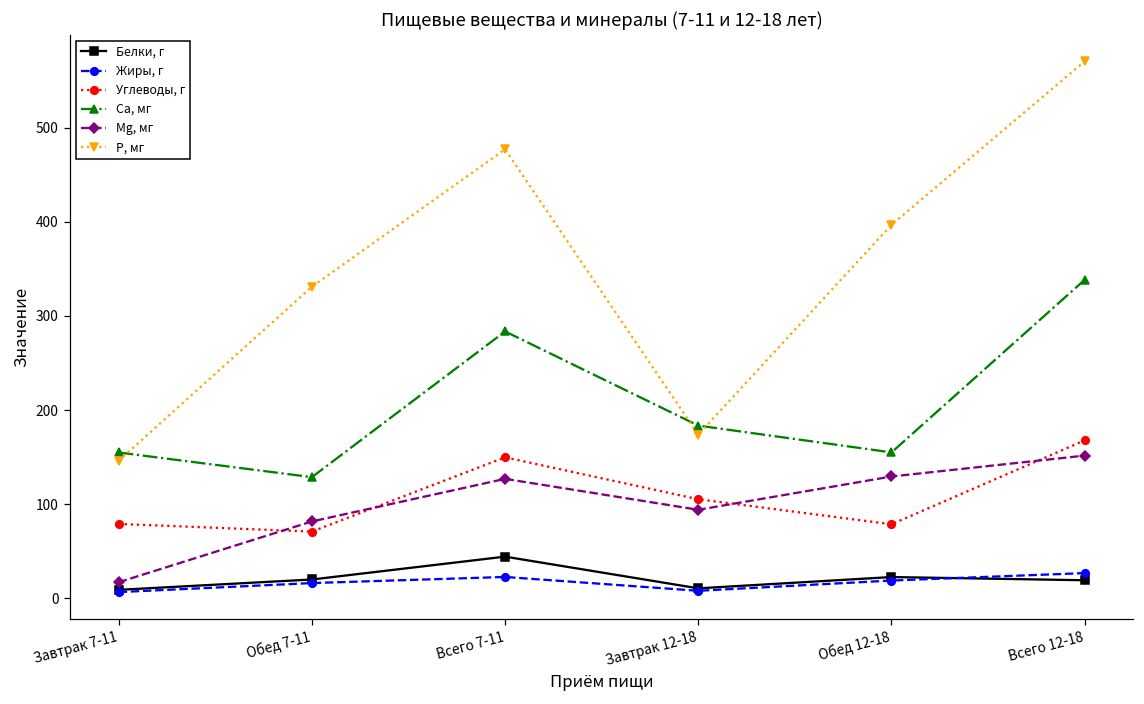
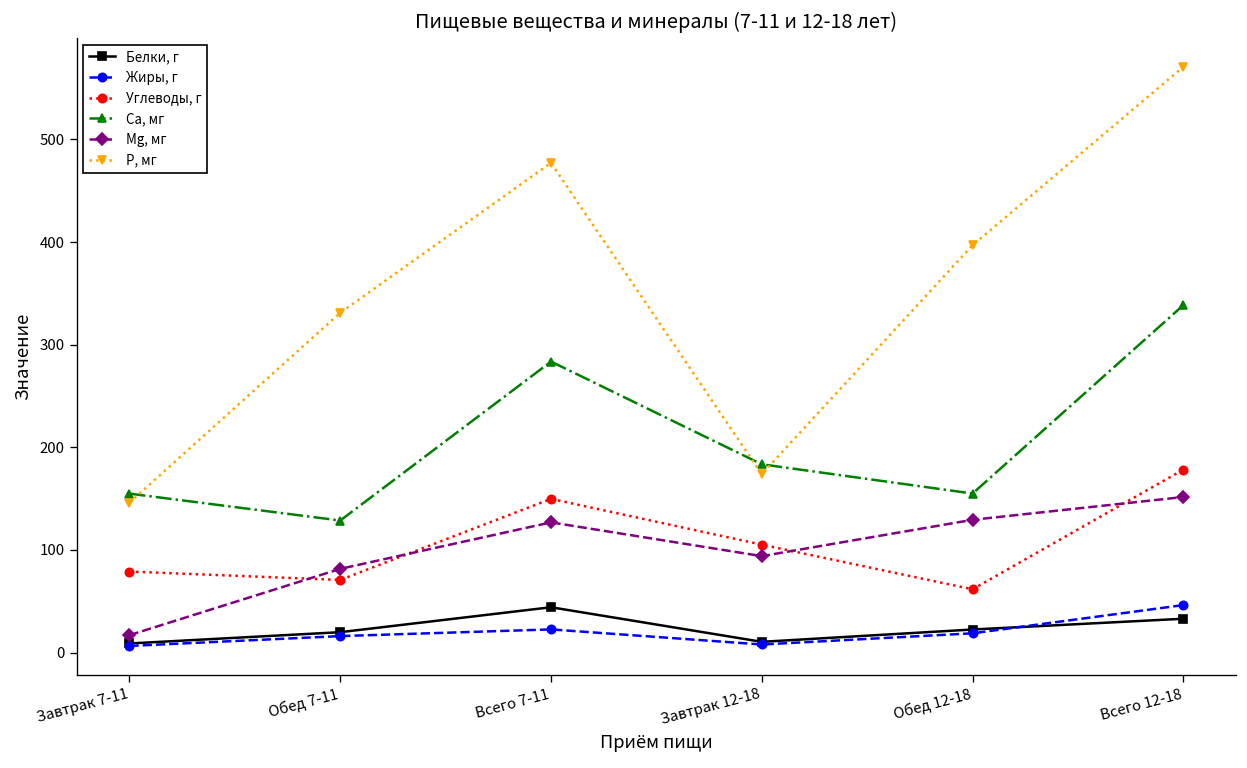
  {
    "Белки, г": {
      "Обед 7-11": 20,
      "Всего 7-11": 40,
      "Обед 12-18": 20,
-     "Всего 12-18": 20
+     "Всего 12-18": 30
    },
    "Жиры, г": {
      "Обед 7-11": 20,
      "Всего 7-11": 20,
      "Обед 12-18": 20,
-     "Всего 12-18": 30
+     "Всего 12-18": 50
    },
    "Углеводы, г": {
      "Завтрак 7-11": 80,
      "Обед 7-11": 70,
      "Всего 7-11": 150,
      "Завтрак 12-18": 110,
-     "Обед 12-18": 80,
-     "Всего 12-18": 170
+     "Обед 12-18": 60,
+     "Всего 12-18": 180
    },
    "Са, мг": {
      "Завтрак 7-11": 150,
      "Обед 7-11": 130,
      "Всего 7-11": 280,
      "Завтрак 12-18": 180,
      "Обед 12-18": 160,
      "Всего 12-18": 340
    },
    "Mg, мг": {
      "Завтрак 7-11": 20,
      "Обед 7-11": 80,
      "Всего 7-11": 130,
      "Завтрак 12-18": 90,
      "Обед 12-18": 130,
      "Всего 12-18": 150
    },
    "Р, мг": {
      "Завтрак 7-11": 150,
      "Обед 7-11": 330,
      "Всего 7-11": 480,
      "Завтрак 12-18": 170,
      "Обед 12-18": 400,
      "Всего 12-18": 570
    }
  }
